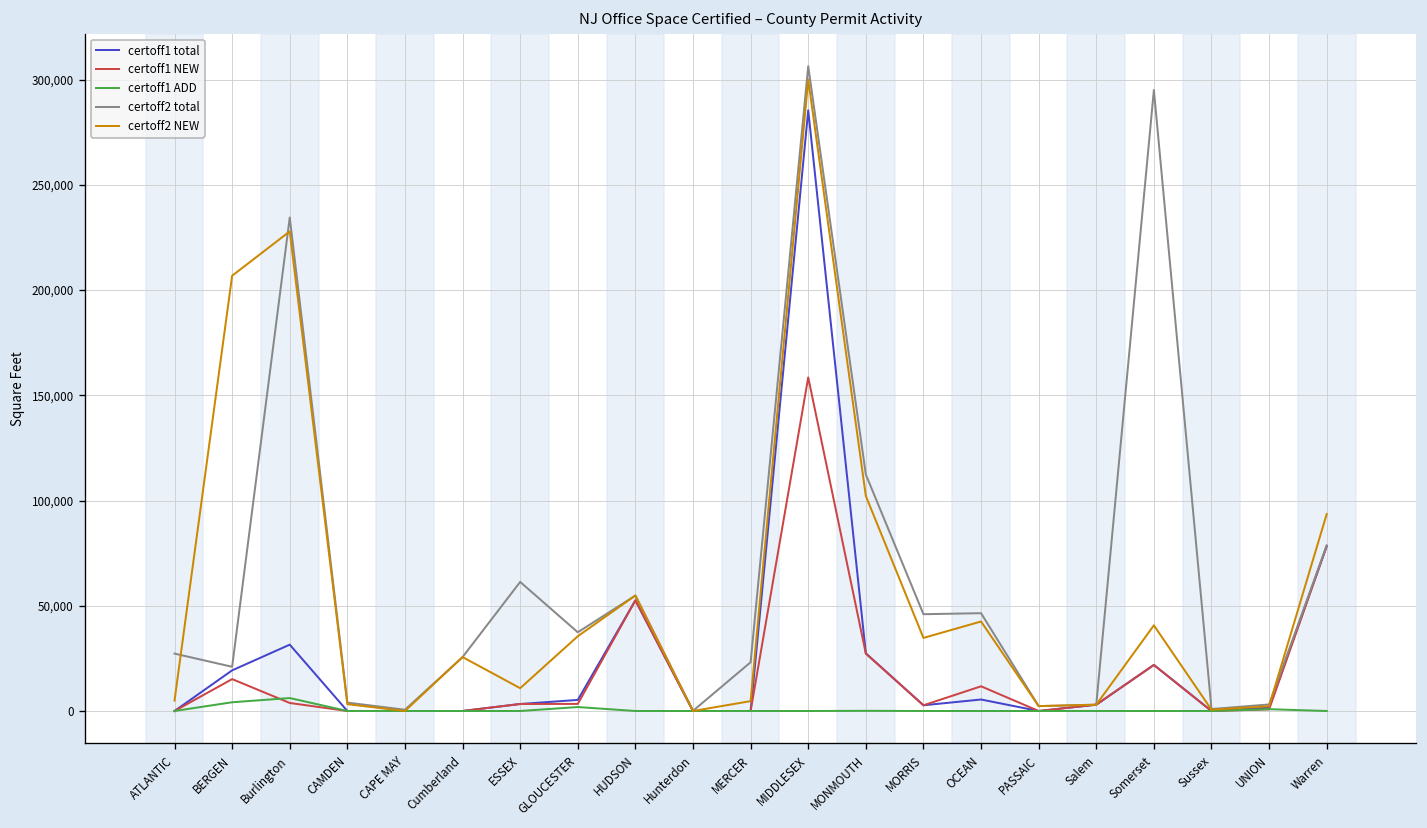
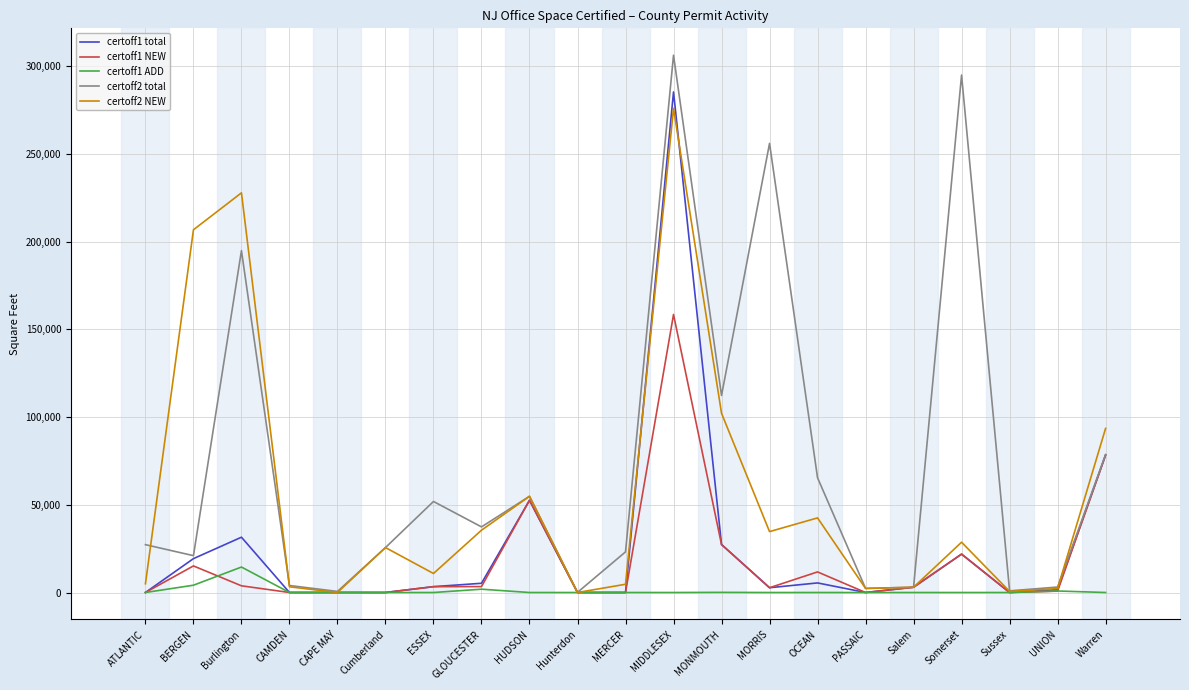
  {
    "certoff1 total": {
      "BERGEN": "19,000",
      "Burlington": "32,000",
      "GLOUCESTER": "5,000",
      "MIDDLESEX": "285,000",
      "OCEAN": "5,000"
    },
    "certoff1 NEW": {
      "BERGEN": "15,000",
      "Burlington": "4,000",
      "GLOUCESTER": "3,000",
      "MIDDLESEX": "158,000",
      "OCEAN": "12,000"
    },
    "certoff1 ADD": {
      "BERGEN": "4,000",
-     "Burlington": "6,000",
+     "Burlington": "15,000",
      "ESSEX": "0",
      "GLOUCESTER": "2,000",
      "HUDSON": "0",
      "MIDDLESEX": "0",
      "MONMOUTH": "0",
      "MORRIS": "0",
      "OCEAN": "0",
      "Salem": "0",
      "Somerset": "0",
      "Warren": "0"
    },
    "certoff2 total": {
      "ATLANTIC": "27,000",
      "BERGEN": "21,000",
-     "Burlington": "234,000",
-     "ESSEX": "61,000",
+     "Burlington": "195,000",
+     "ESSEX": "52,000",
      "GLOUCESTER": "37,000",
      "MERCER": "23,000",
      "MIDDLESEX": "306,000",
      "MONMOUTH": "112,000",
-     "MORRIS": "46,000",
-     "OCEAN": "46,000",
+     "MORRIS": "256,000",
+     "OCEAN": "65,000",
      "Somerset": "295,000"
    },
    "certoff2 NEW": {
      "ATLANTIC": "5,000",
      "BERGEN": "207,000",
      "Burlington": "228,000",
      "ESSEX": "11,000",
      "GLOUCESTER": "36,000",
      "MERCER": "5,000",
-     "MIDDLESEX": "300,000",
+     "MIDDLESEX": "276,000",
      "MONMOUTH": "102,000",
      "MORRIS": "35,000",
      "OCEAN": "43,000",
-     "Somerset": "41,000",
+     "Somerset": "29,000",
      "Warren": "94,000"
    }
  }
